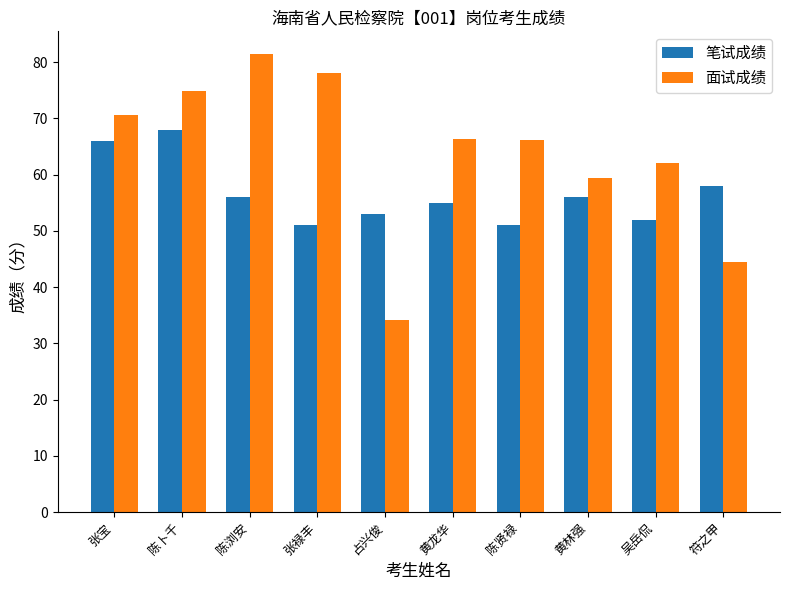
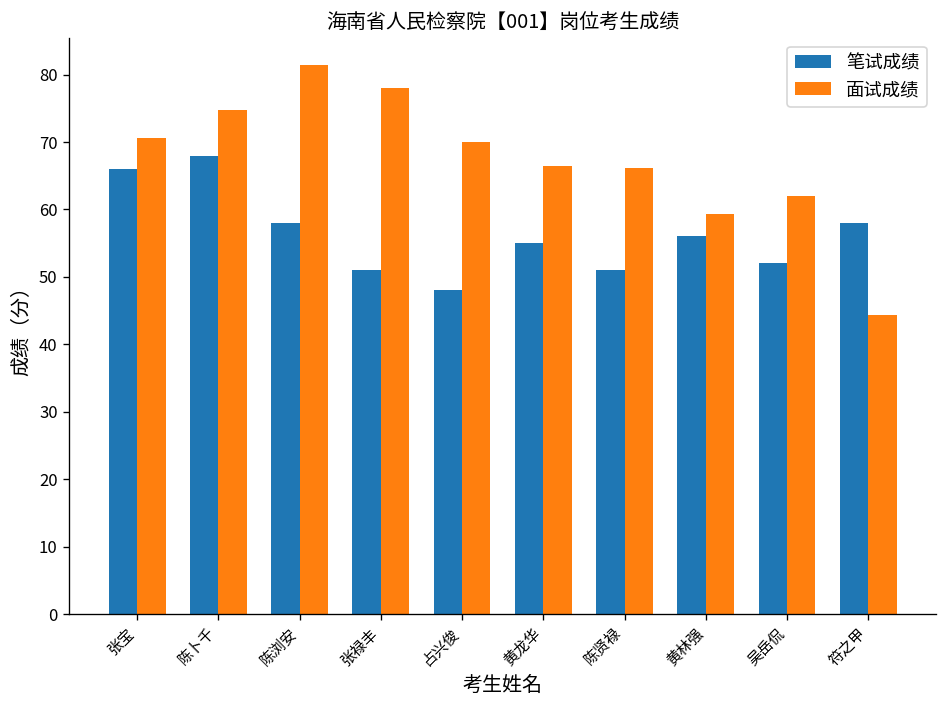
  {
    "笔试成绩": {
      "张宝": 66,
      "陈卜千": 68,
-     "陈浏安": 56,
+     "陈浏安": 58,
      "张禄丰": 51,
-     "占兴俊": 53,
+     "占兴俊": 48,
      "黄龙华": 55,
      "陈贤禄": 51,
      "黄林强": 56,
      "吴岳侃": 52,
      "符之甲": 58
    },
    "面试成绩": {
      "张宝": 71,
      "陈卜千": 75,
      "陈浏安": 81,
      "张禄丰": 78,
-     "占兴俊": 34,
+     "占兴俊": 70,
      "黄龙华": 66,
      "陈贤禄": 66,
      "黄林强": 59,
      "吴岳侃": 62,
      "符之甲": 44
    }
  }
